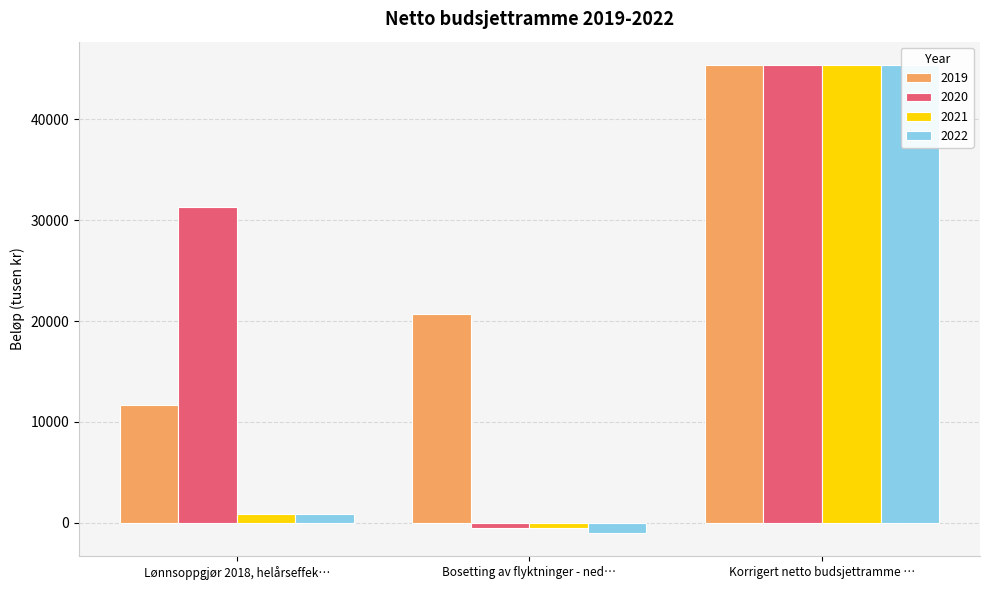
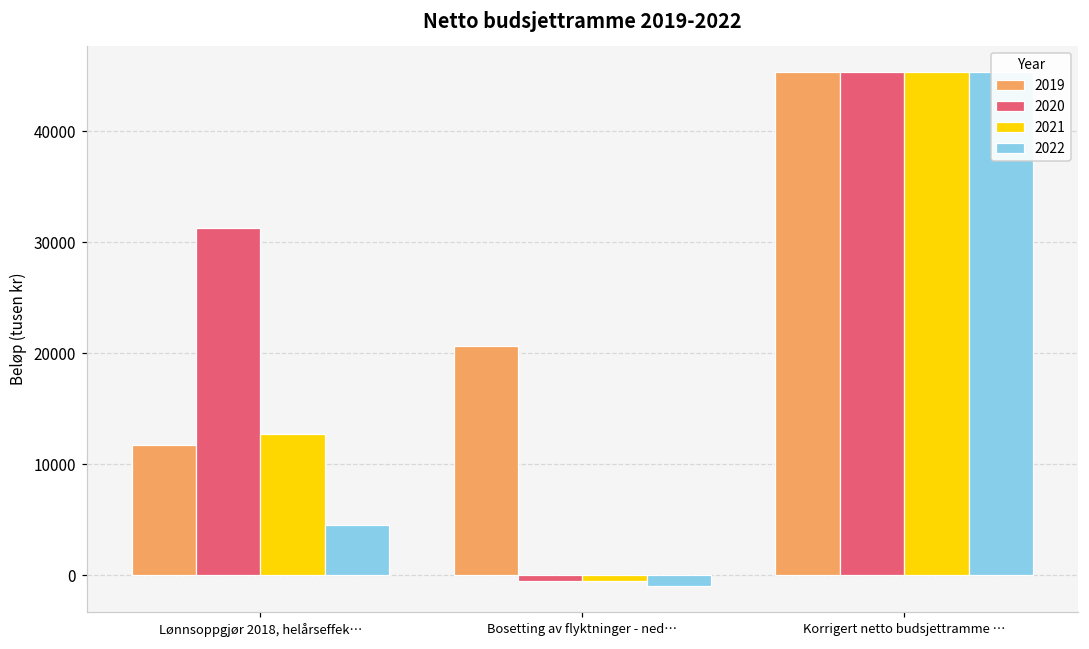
  {
    "2019": {
      "Lønnsoppgjør 2018, helårseffek…": 11700,
      "Bosetting av flyktninger - ned…": 20700,
      "Korrigert netto budsjettramme …": 45400
    },
    "2020": {
      "Lønnsoppgjør 2018, helårseffek…": 31300,
      "Bosetting av flyktninger - ned…": -500,
      "Korrigert netto budsjettramme …": 45400
    },
    "2021": {
-     "Lønnsoppgjør 2018, helårseffek…": 900,
+     "Lønnsoppgjør 2018, helårseffek…": 12700,
      "Bosetting av flyktninger - ned…": -500,
      "Korrigert netto budsjettramme …": 45400
    },
    "2022": {
-     "Lønnsoppgjør 2018, helårseffek…": 900,
+     "Lønnsoppgjør 2018, helårseffek…": 4500,
      "Bosetting av flyktninger - ned…": -1000
    }
  }
